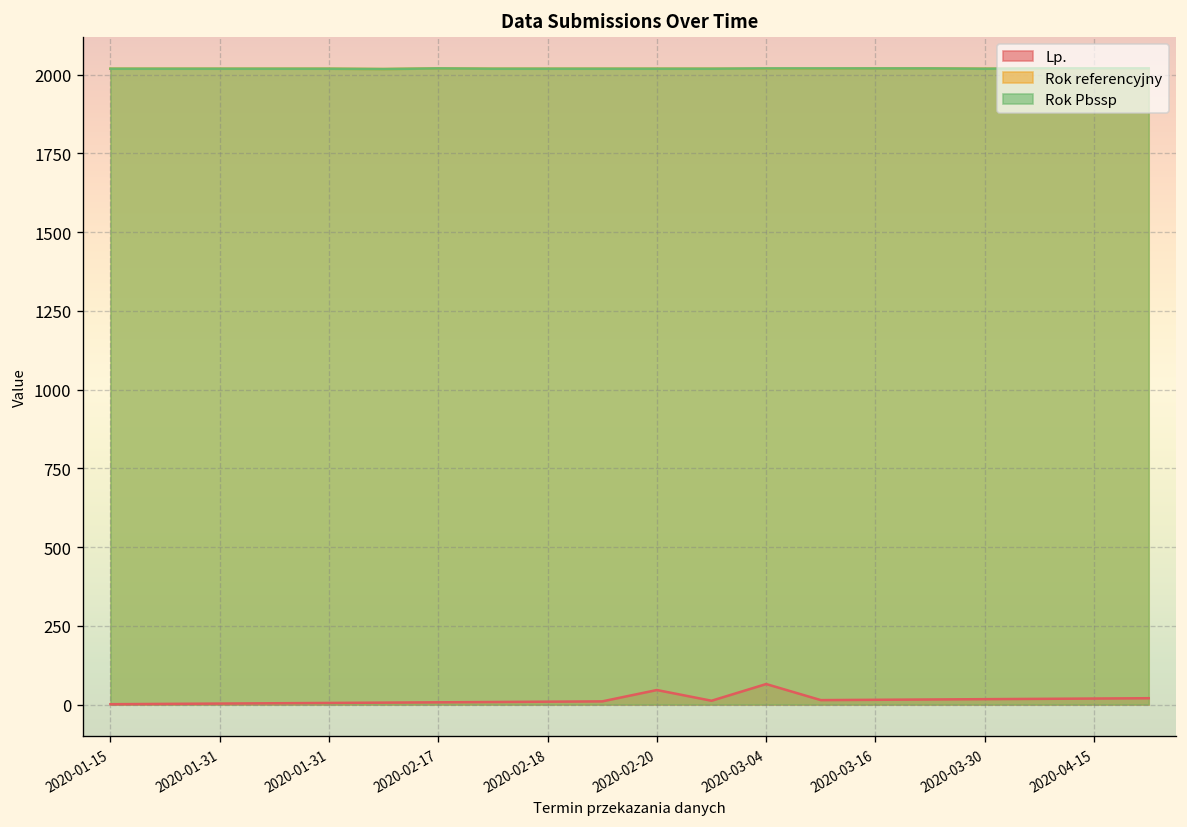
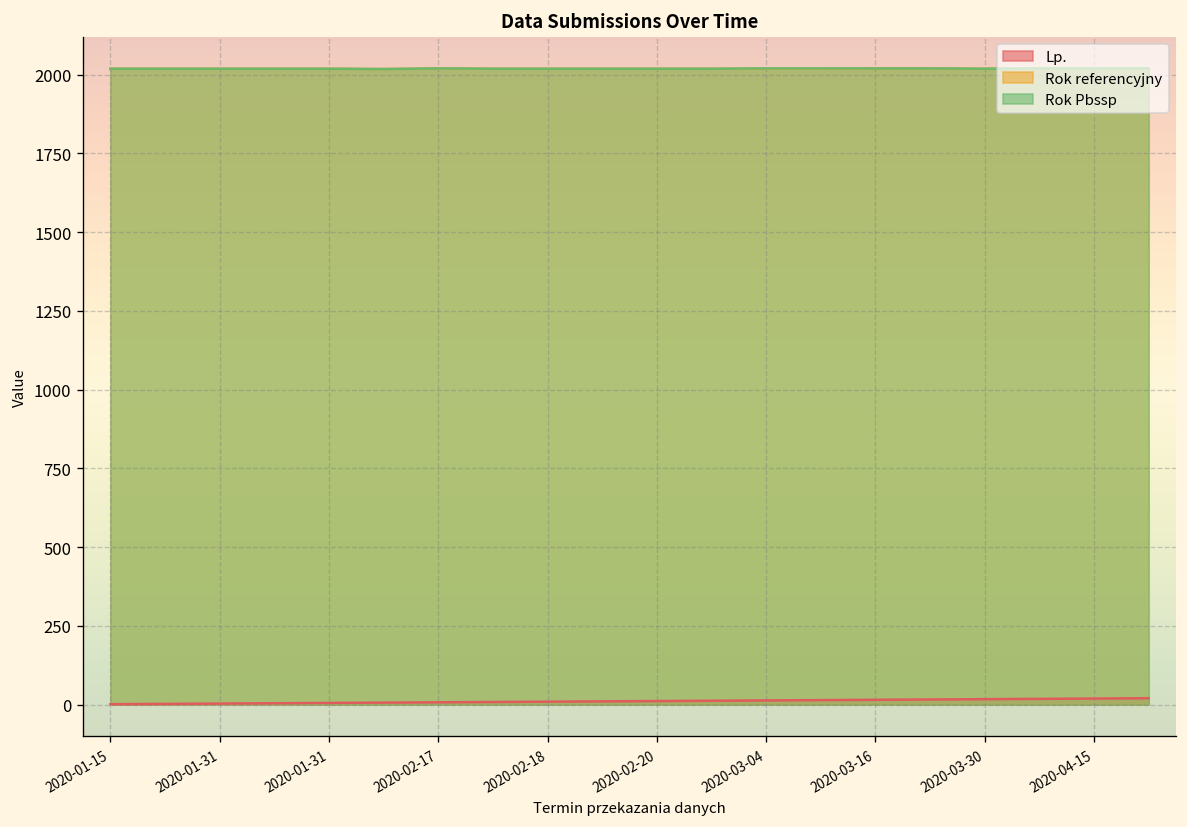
  {
    "Lp.": {
      "2020-02-17": 10,
-     "2020-02-20": 50,
-     "2020-03-04": 70
+     "2020-02-20": 10,
+     "2020-03-04": 10
    },
    "Rok Pbssp": {
      "2020-02-17": 2020,
      "2020-02-20": 2020,
      "2020-03-04": 2020
    }
  }
